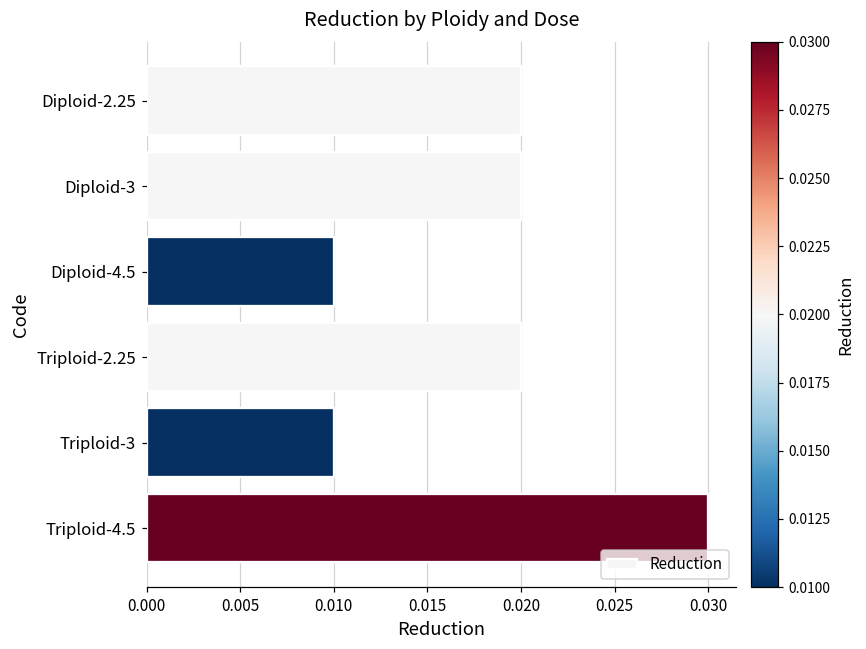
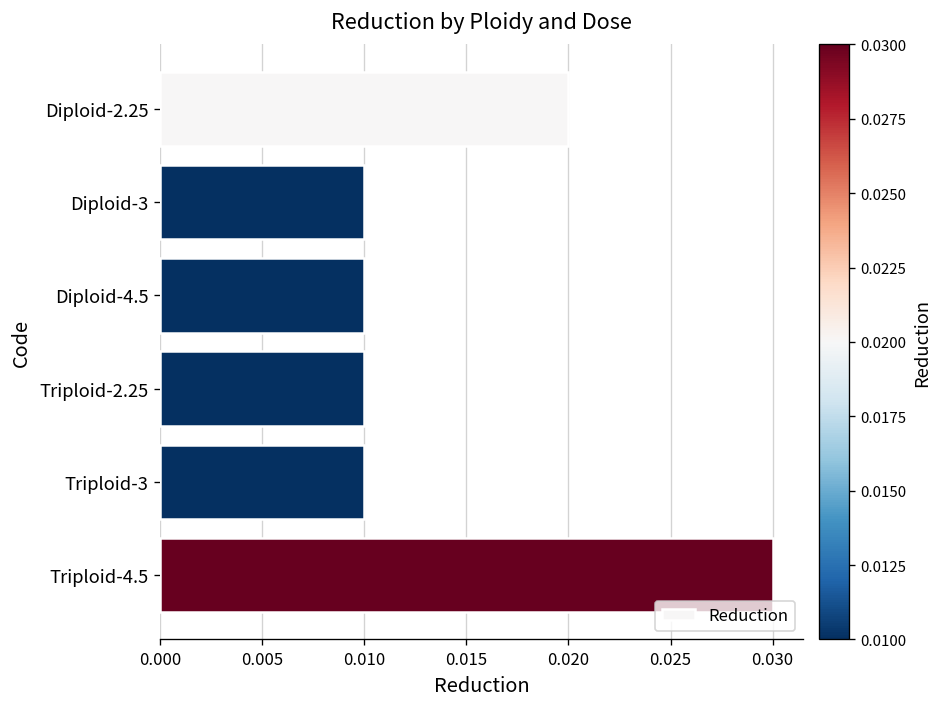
  {
    "Diploid-2.25": 0.02,
-   "Diploid-3": 0.02,
+   "Diploid-3": 0.01,
    "Diploid-4.5": 0.01,
-   "Triploid-2.25": 0.02,
+   "Triploid-2.25": 0.01,
    "Triploid-3": 0.01,
    "Triploid-4.5": 0.03
  }
